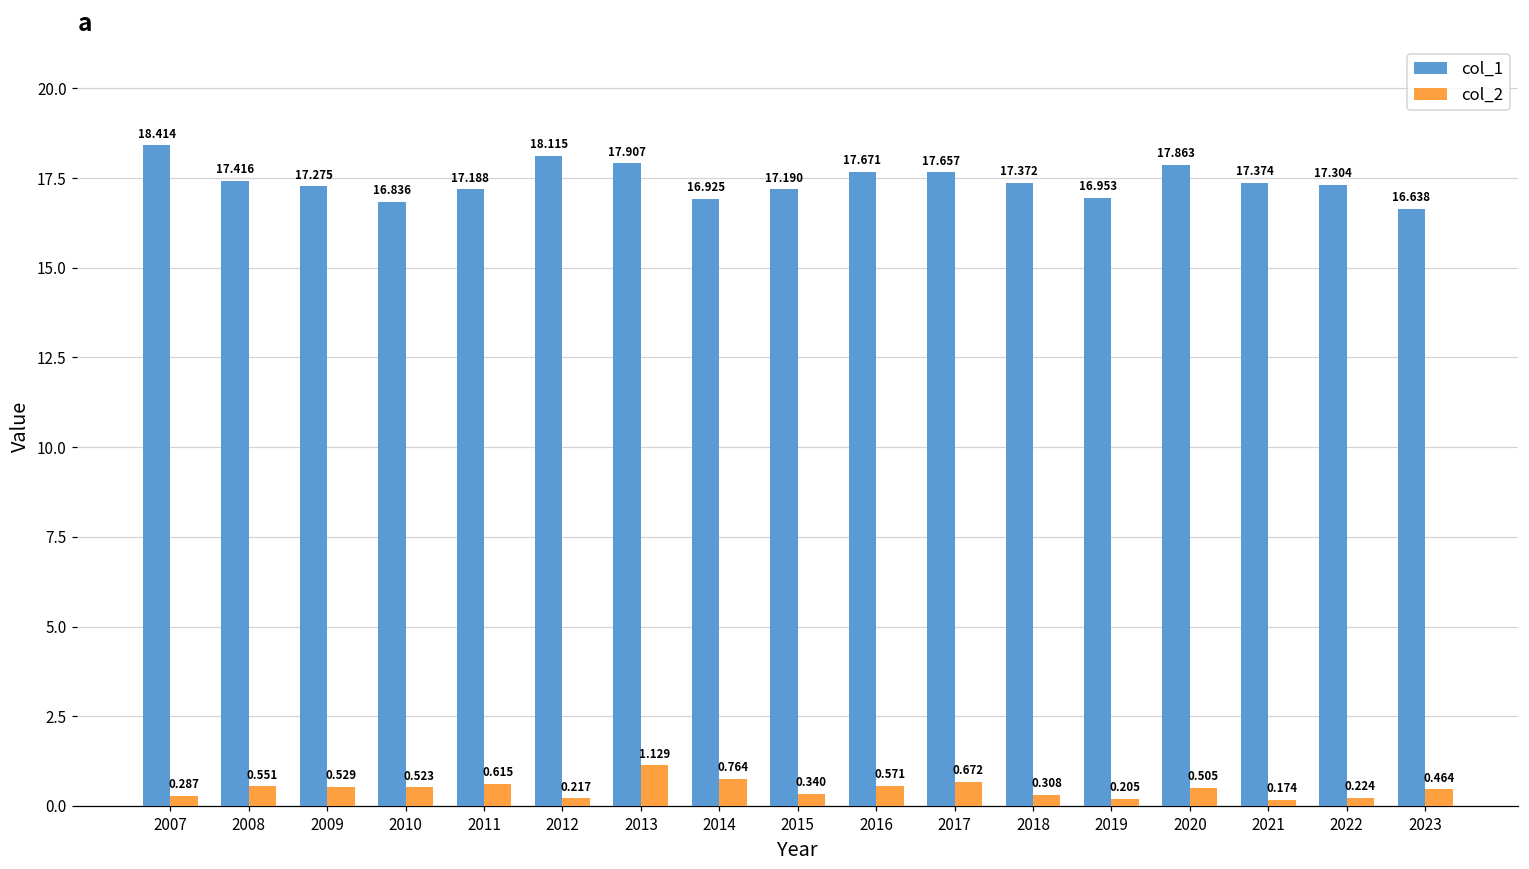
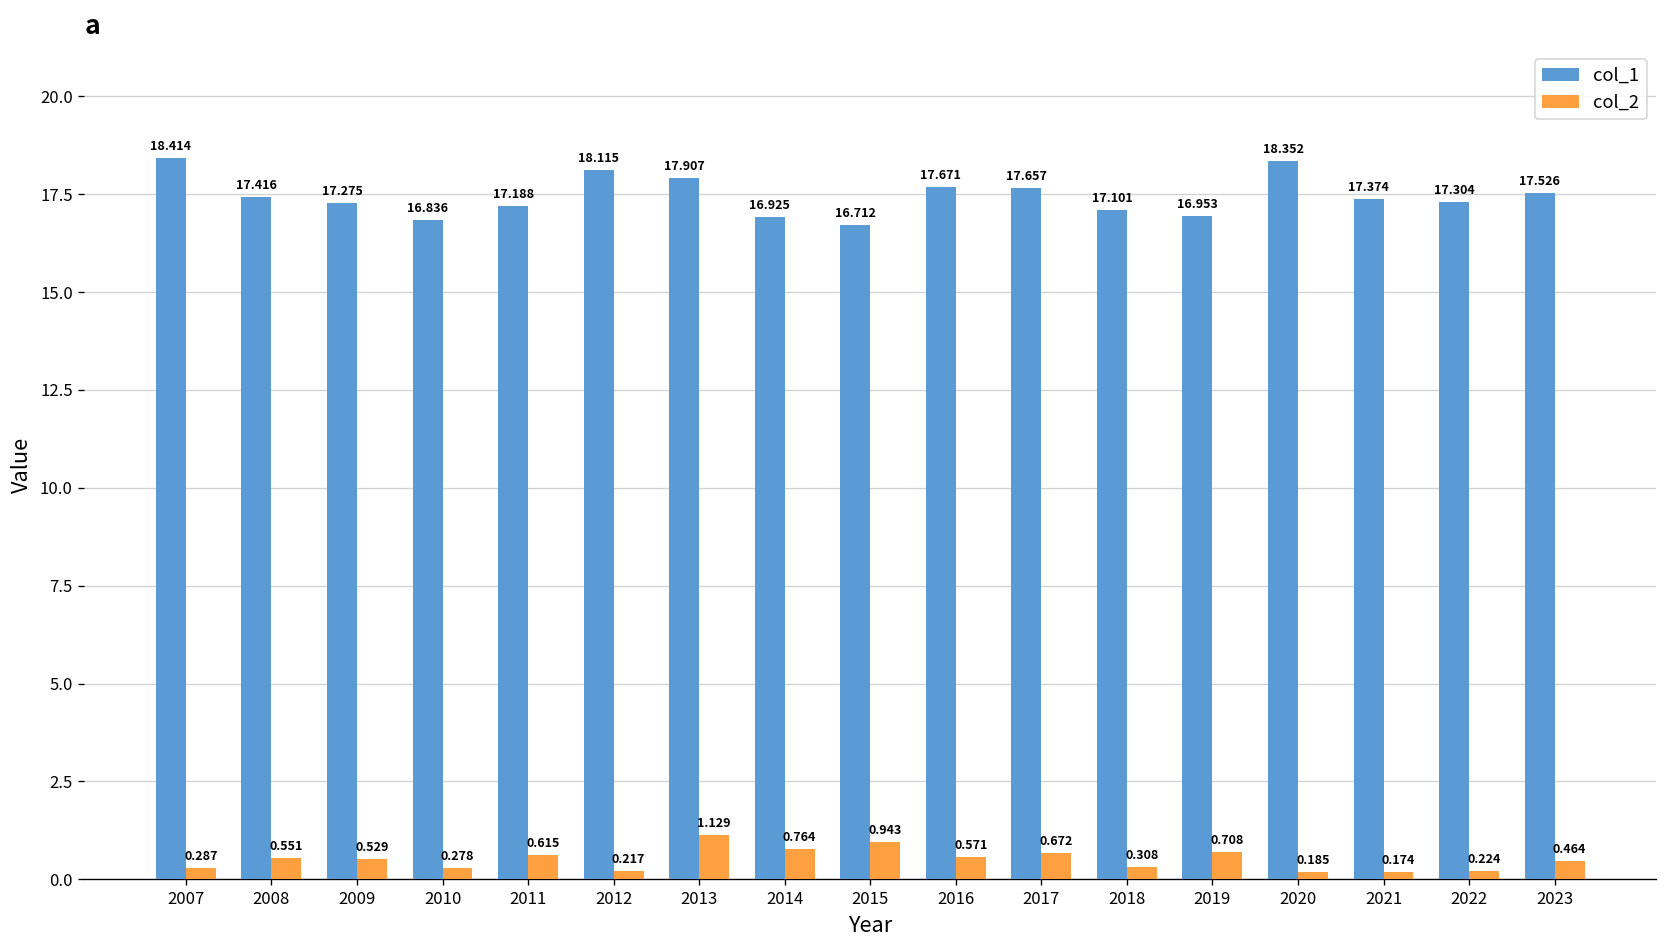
  {
    "col_1": {
      "2007": 18.414,
      "2008": 17.416,
      "2009": 17.275,
      "2010": 16.836,
      "2011": 17.188,
      "2012": 18.115,
      "2013": 17.907,
      "2014": 16.925,
-     "2015": 17.190,
+     "2015": 16.712,
      "2016": 17.671,
      "2017": 17.657,
-     "2018": 17.372,
+     "2018": 17.101,
      "2019": 16.953,
-     "2020": 17.863,
+     "2020": 18.352,
      "2021": 17.374,
      "2022": 17.304,
-     "2023": 16.638
+     "2023": 17.526
    },
    "col_2": {
      "2007": 0.287,
      "2008": 0.551,
      "2009": 0.529,
-     "2010": 0.523,
+     "2010": 0.278,
      "2011": 0.615,
      "2012": 0.217,
      "2013": 1.129,
      "2014": 0.764,
-     "2015": 0.340,
+     "2015": 0.943,
      "2016": 0.571,
      "2017": 0.672,
      "2018": 0.308,
-     "2019": 0.205,
-     "2020": 0.505,
+     "2019": 0.708,
+     "2020": 0.185,
      "2021": 0.174,
      "2022": 0.224,
      "2023": 0.464
    }
  }
